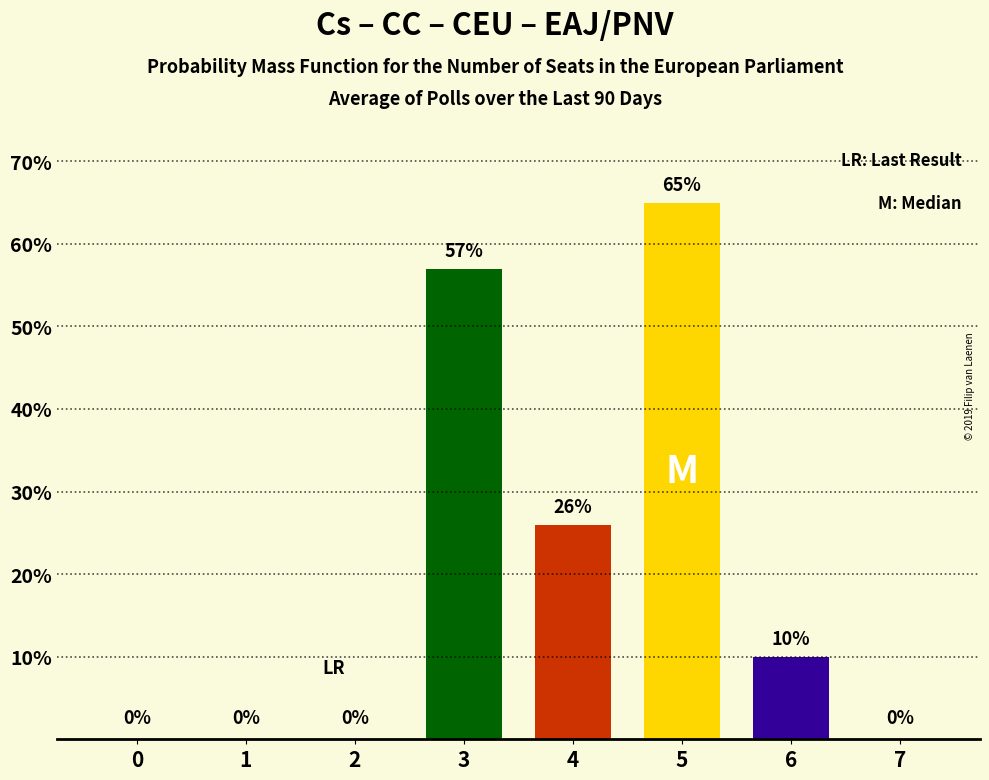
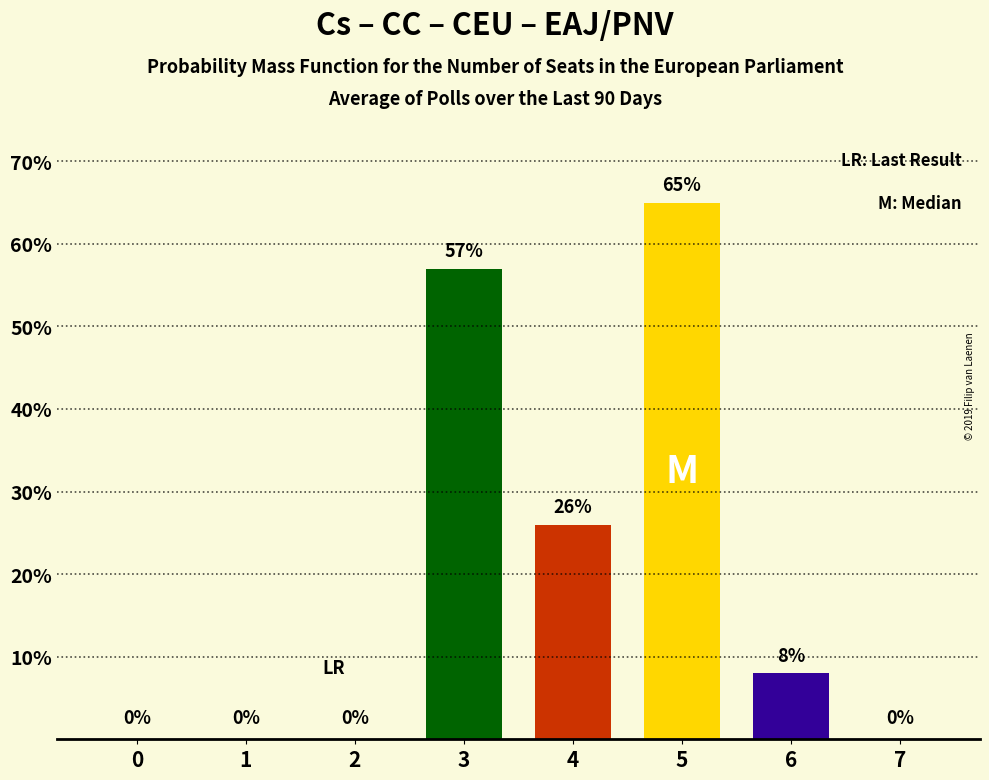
  {
    "0": "0%",
    "1": "0%",
    "2": "0%",
    "3": "57%",
    "4": "26%",
    "5": "65%",
-   "6": "10%",
+   "6": "8%",
    "7": "0%"
  }
